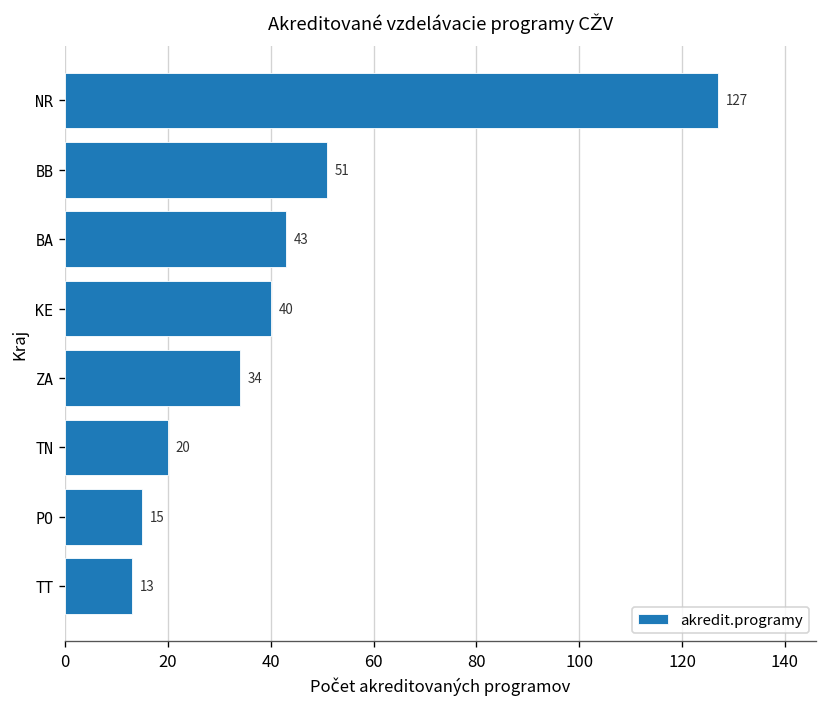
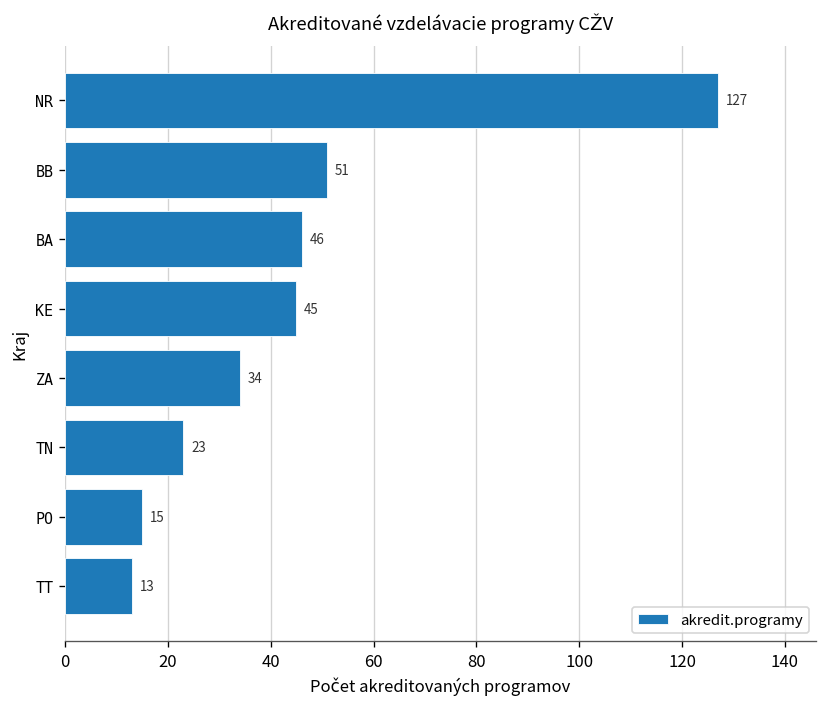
  {
    "NR": 127,
    "BB": 51,
-   "BA": 43,
-   "KE": 40,
+   "BA": 46,
+   "KE": 45,
    "ZA": 34,
-   "TN": 20,
+   "TN": 23,
    "PO": 15,
    "TT": 13
  }
